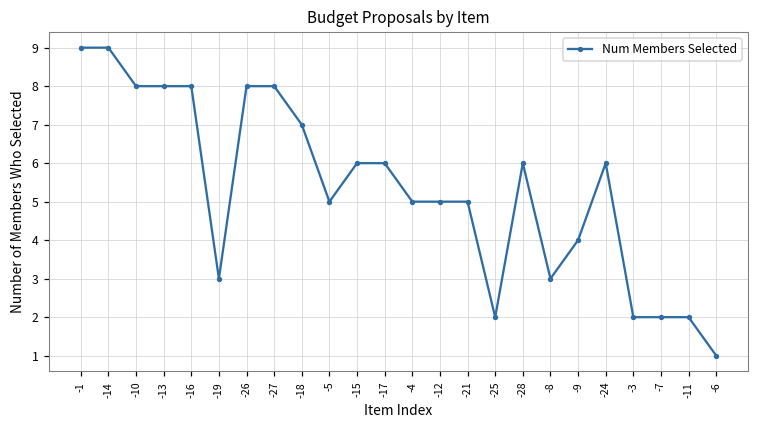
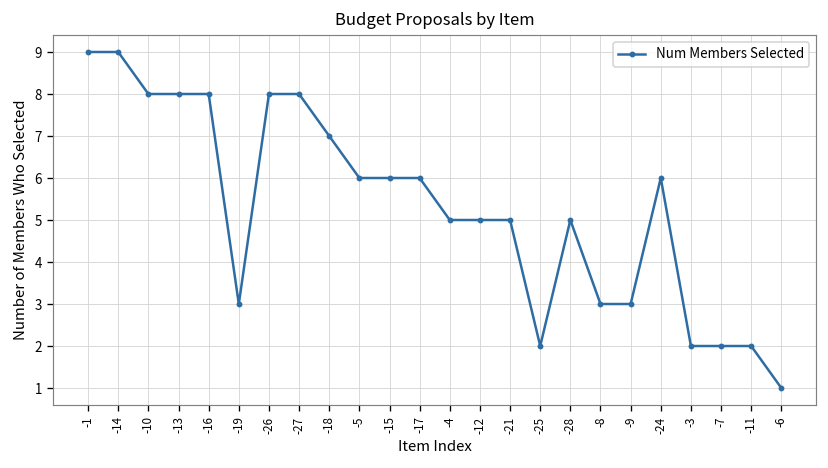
  {
    "-1": 9,
    "-14": 9,
    "-10": 8,
    "-13": 8,
    "-16": 8,
    "-19": 3,
    "-26": 8,
    "-27": 8,
    "-18": 7,
-   "-5": 5,
+   "-5": 6,
    "-15": 6,
    "-17": 6,
    "-4": 5,
    "-12": 5,
    "-21": 5,
    "-25": 2,
-   "-28": 6,
+   "-28": 5,
    "-8": 3,
-   "-9": 4,
+   "-9": 3,
    "-24": 6,
    "-3": 2,
    "-7": 2,
    "-11": 2,
    "-6": 1
  }
